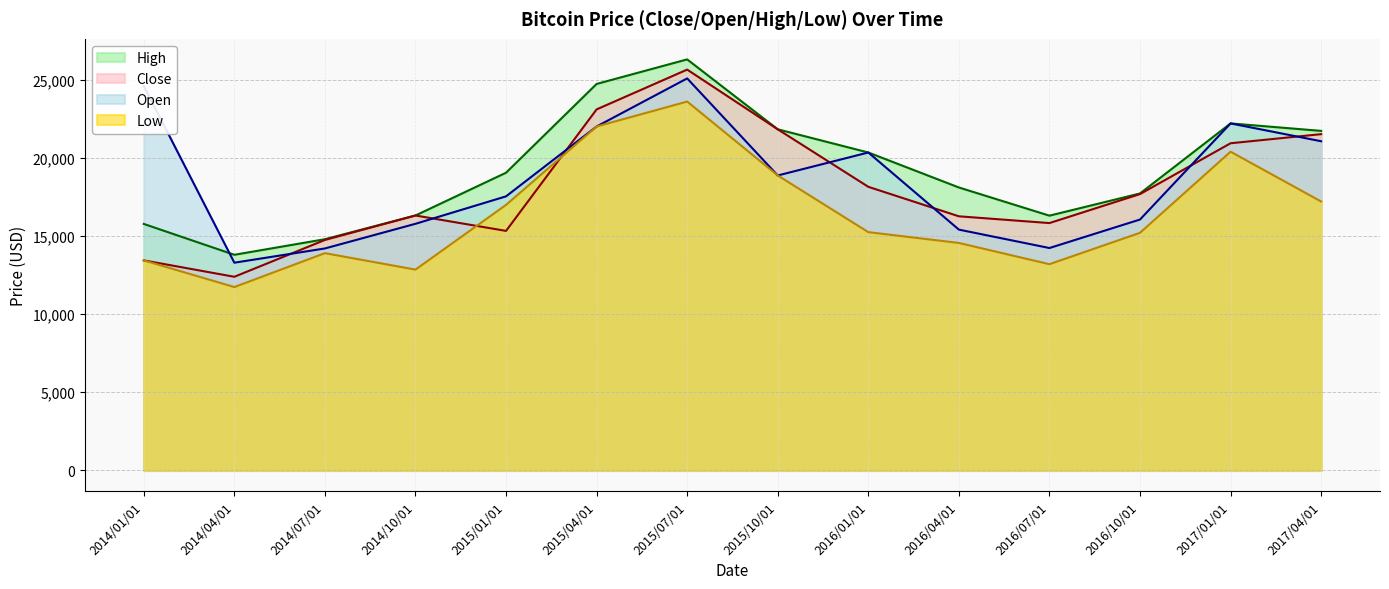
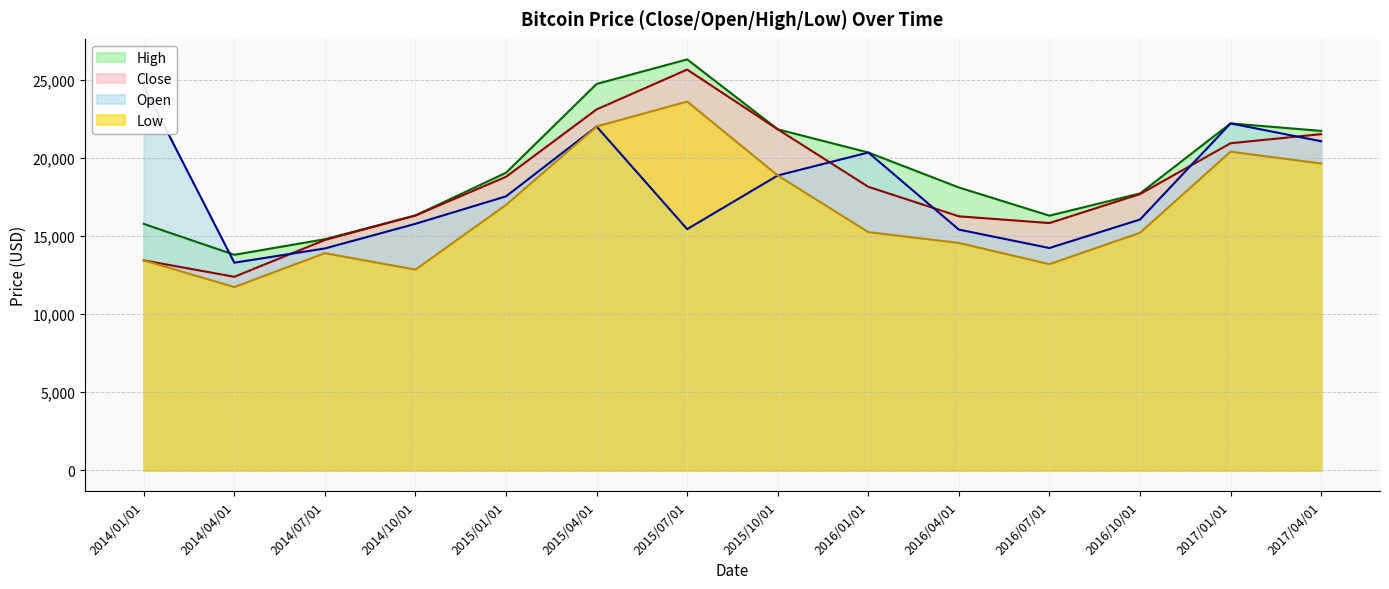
  {
    "High": {
      "2014/01/01": "15,800",
      "2014/04/01": "13,800",
      "2015/01/01": "19,000",
      "2015/04/01": "24,700",
      "2015/07/01": "26,300",
      "2016/04/01": "18,100",
      "2016/07/01": "16,300",
      "2017/04/01": "21,700"
    },
    "Close": {
      "2014/04/01": "12,400",
-     "2015/01/01": "15,300",
+     "2015/01/01": "18,800",
      "2015/04/01": "23,100",
      "2015/07/01": "25,600",
      "2016/01/01": "18,100",
      "2016/04/01": "16,300",
      "2016/07/01": "15,800",
      "2017/01/01": "20,900",
      "2017/04/01": "21,500"
    },
    "Open": {
      "2014/04/01": "13,300",
      "2014/07/01": "14,200",
      "2014/10/01": "15,800",
      "2015/01/01": "17,500",
-     "2015/07/01": "25,100",
+     "2015/07/01": "15,400",
      "2016/04/01": "15,400",
      "2016/07/01": "14,200",
      "2016/10/01": "16,000",
      "2017/04/01": "21,100"
    },
    "Low": {
      "2014/04/01": "11,700",
      "2014/07/01": "13,900",
      "2014/10/01": "12,800",
      "2015/01/01": "17,000",
      "2015/07/01": "23,600",
      "2016/01/01": "15,200",
      "2016/04/01": "14,600",
      "2016/07/01": "13,200",
      "2016/10/01": "15,200",
      "2017/01/01": "20,400",
-     "2017/04/01": "17,200"
+     "2017/04/01": "19,600"
    }
  }
